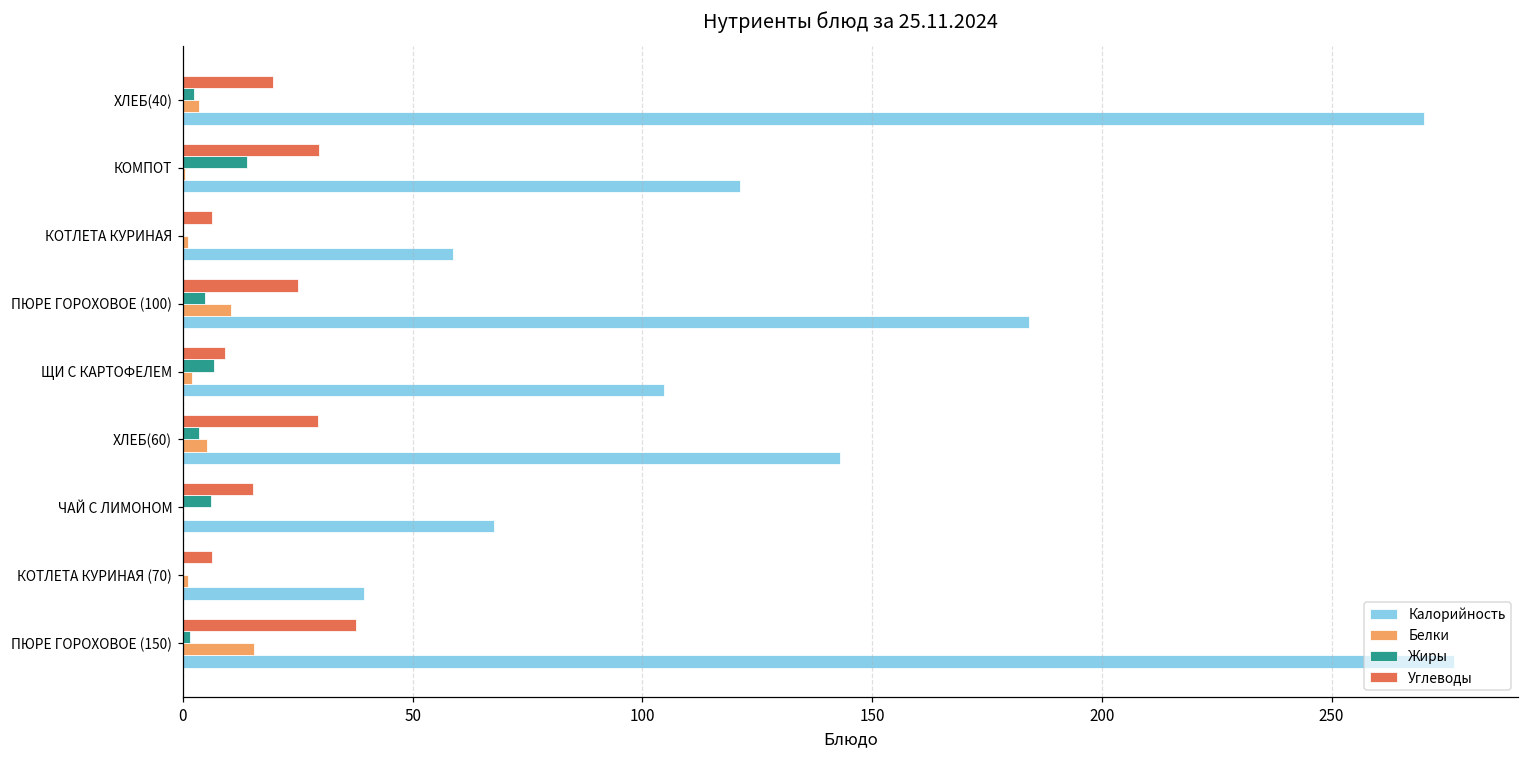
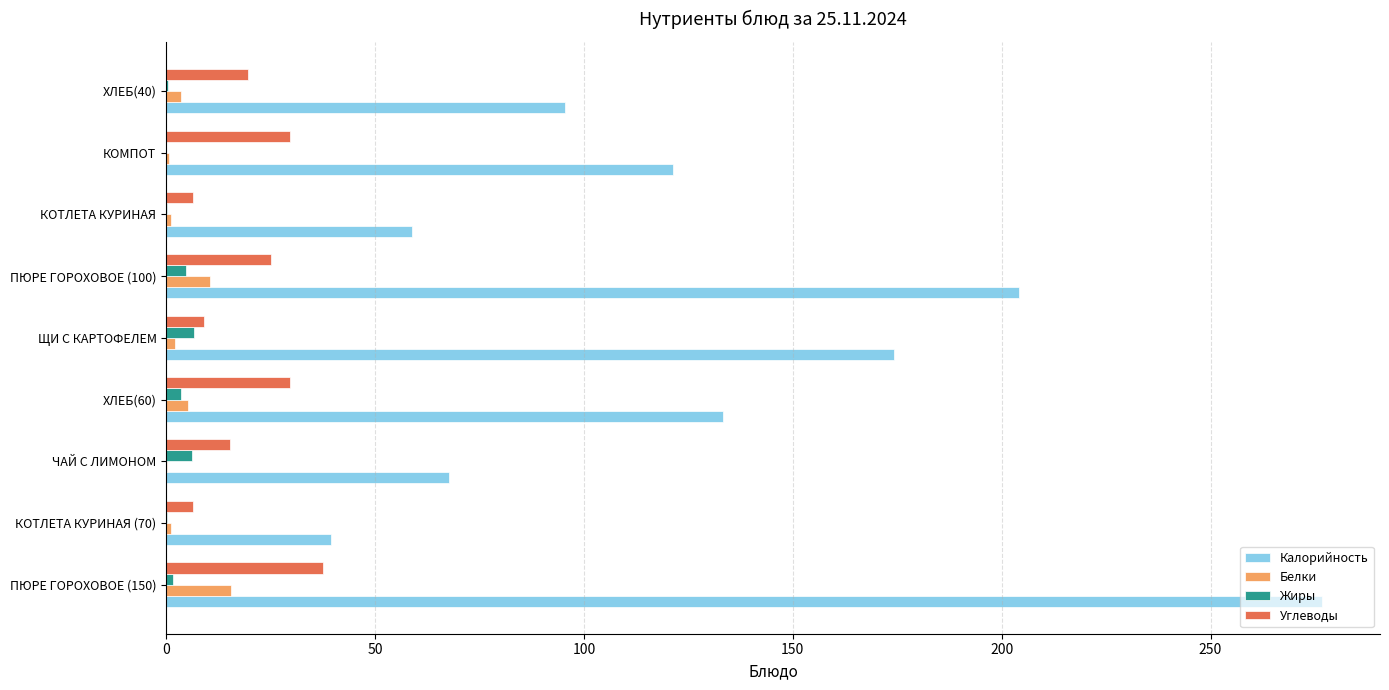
  {
    "Калорийность": {
-     "ХЛЕБ(40)": 270,
+     "ХЛЕБ(40)": 95,
      "КОМПОТ": 121,
      "КОТЛЕТА КУРИНАЯ": 59,
-     "ПЮРЕ ГОРОХОВОЕ (100)": 184,
-     "ЩИ С КАРТОФЕЛЕМ": 105,
-     "ХЛЕБ(60)": 143,
+     "ПЮРЕ ГОРОХОВОЕ (100)": 204,
+     "ЩИ С КАРТОФЕЛЕМ": 174,
+     "ХЛЕБ(60)": 133,
      "ЧАЙ С ЛИМОНОМ": 68,
      "КОТЛЕТА КУРИНАЯ (70)": 40
    },
    "Жиры": {
-     "ХЛЕБ(40)": 2,
-     "КОМПОТ": 14,
+     "ХЛЕБ(40)": 0,
+     "КОМПОТ": 0,
      "ПЮРЕ ГОРОХОВОЕ (100)": 5,
      "ЩИ С КАРТОФЕЛЕМ": 7,
      "ХЛЕБ(60)": 3,
      "ЧАЙ С ЛИМОНОМ": 6,
      "ПЮРЕ ГОРОХОВОЕ (150)": 2
    }
  }
